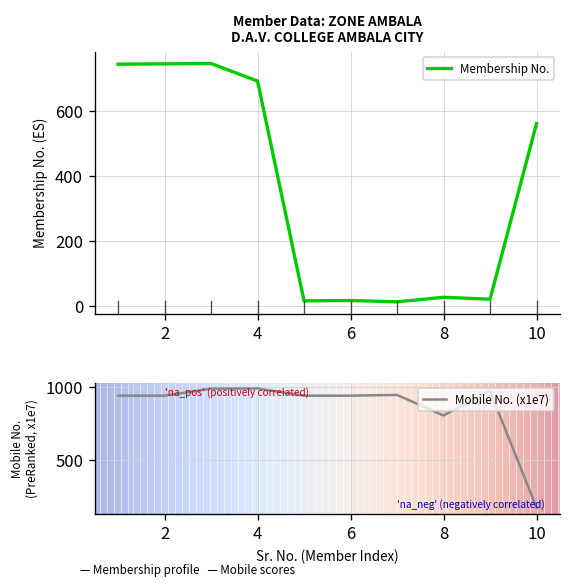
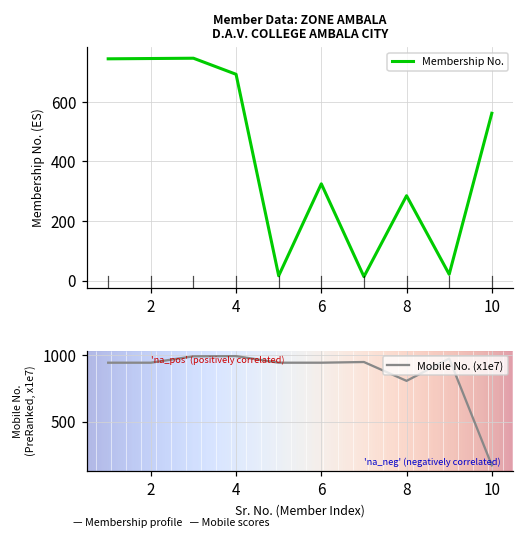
  {
    "Member Data: ZONE AMBALA D.A.V. COLLEGE AMBALA CITY": {
      "2": 750,
      "4": 690,
-     "6": 20,
-     "8": 30,
+     "6": 330,
+     "8": 290,
      "10": 560
    }
  }
